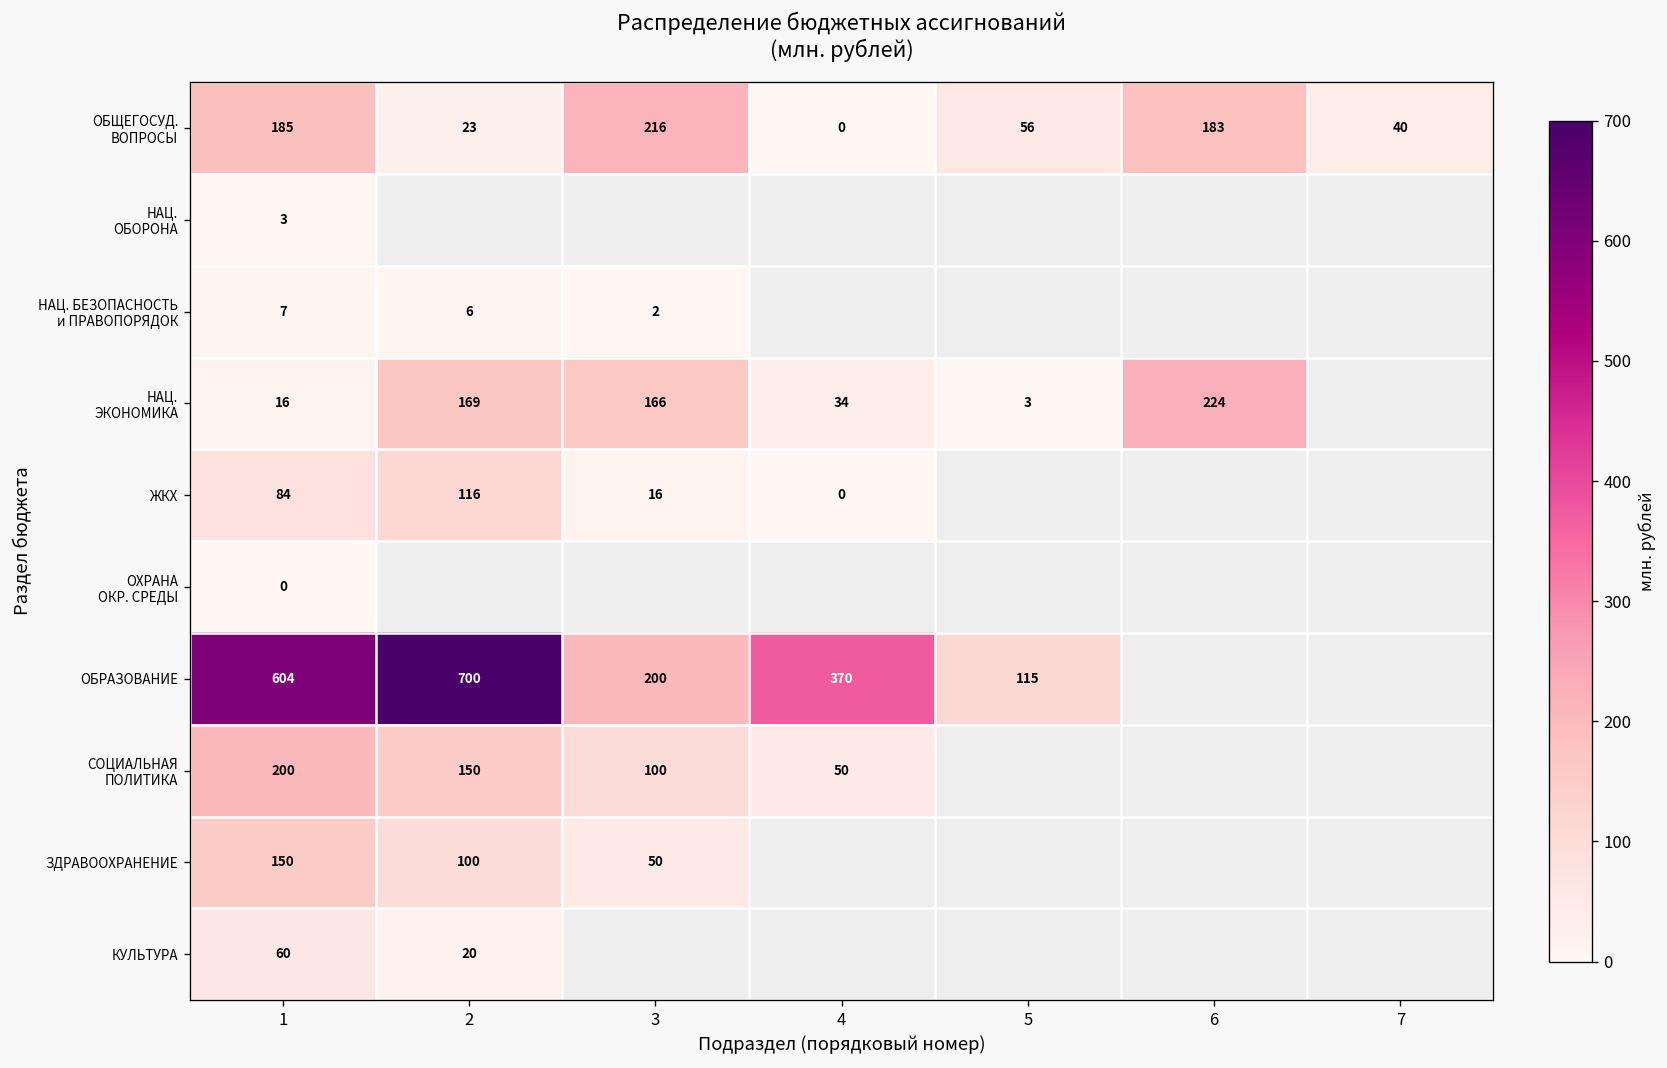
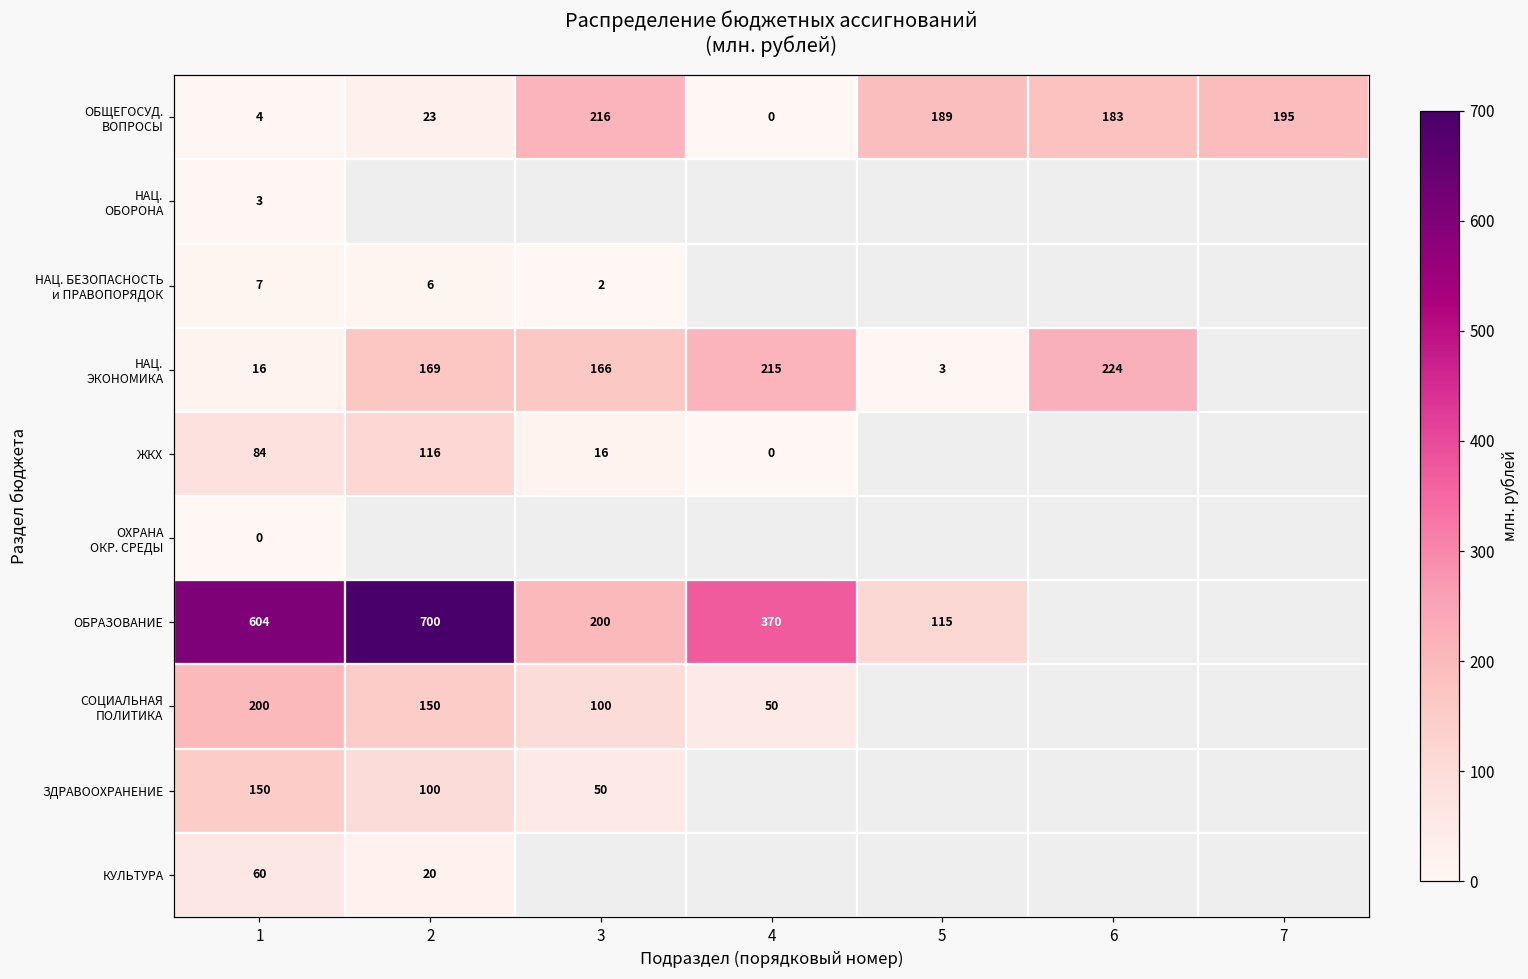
  {
    "ОБЩЕГОСУД. ВОПРОСЫ": {
-     "1": 185,
+     "1": 4,
      "2": 23,
      "3": 216,
      "4": 0,
-     "5": 56,
+     "5": 189,
      "6": 183,
-     "7": 40
+     "7": 195
    },
    "НАЦ. ОБОРОНА": {
      "1": 3
    },
    "НАЦ. БЕЗОПАСНОСТЬ и ПРАВОПОРЯДОК": {
      "1": 7,
      "2": 6,
      "3": 2
    },
    "НАЦ. ЭКОНОМИКА": {
      "1": 16,
      "2": 169,
      "3": 166,
-     "4": 34,
+     "4": 215,
      "5": 3,
      "6": 224
    },
    "ЖКХ": {
      "1": 84,
      "2": 116,
      "3": 16,
      "4": 0
    },
    "ОХРАНА ОКР. СРЕДЫ": {
      "1": 0
    },
    "ОБРАЗОВАНИЕ": {
      "1": 604,
      "2": 700,
      "3": 200,
      "4": 370,
      "5": 115
    },
    "СОЦИАЛЬНАЯ ПОЛИТИКА": {
      "1": 200,
      "2": 150,
      "3": 100,
      "4": 50
    },
    "ЗДРАВООХРАНЕНИЕ": {
      "1": 150,
      "2": 100,
      "3": 50
    },
    "КУЛЬТУРА": {
      "1": 60,
      "2": 20
    }
  }
